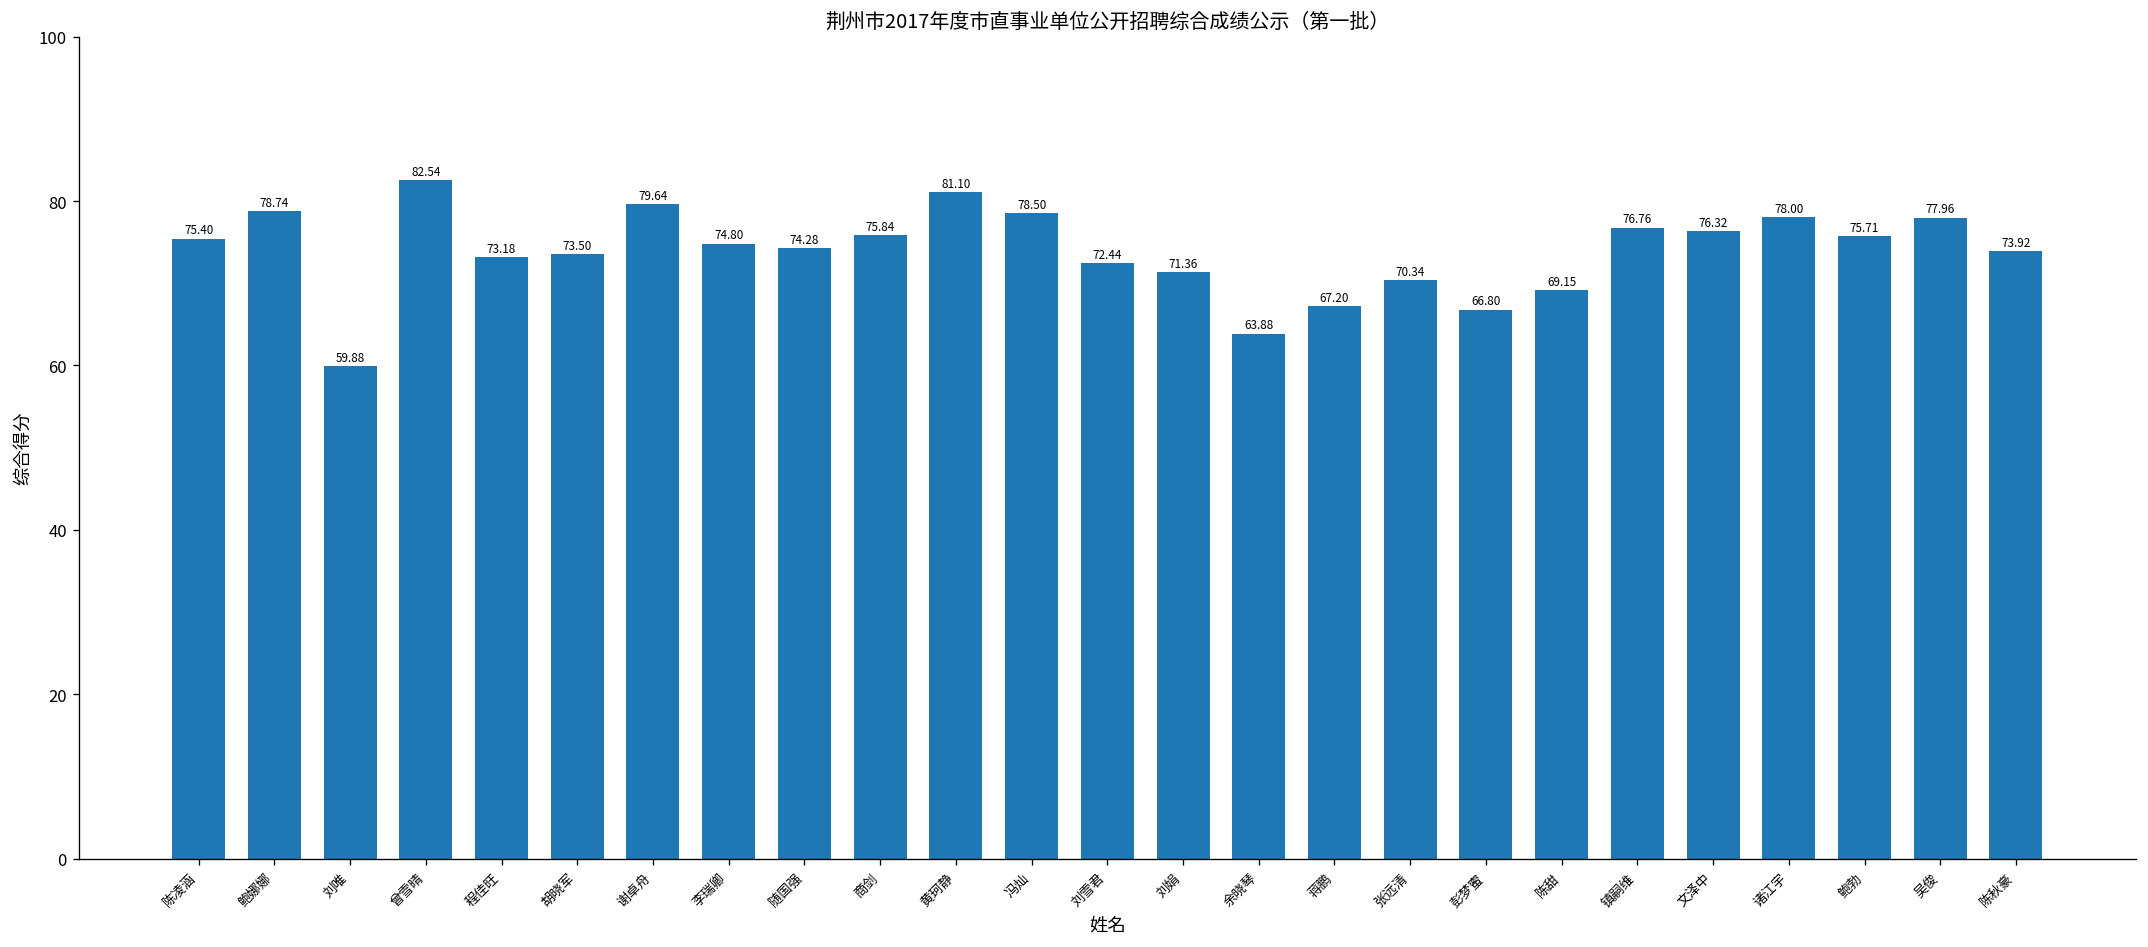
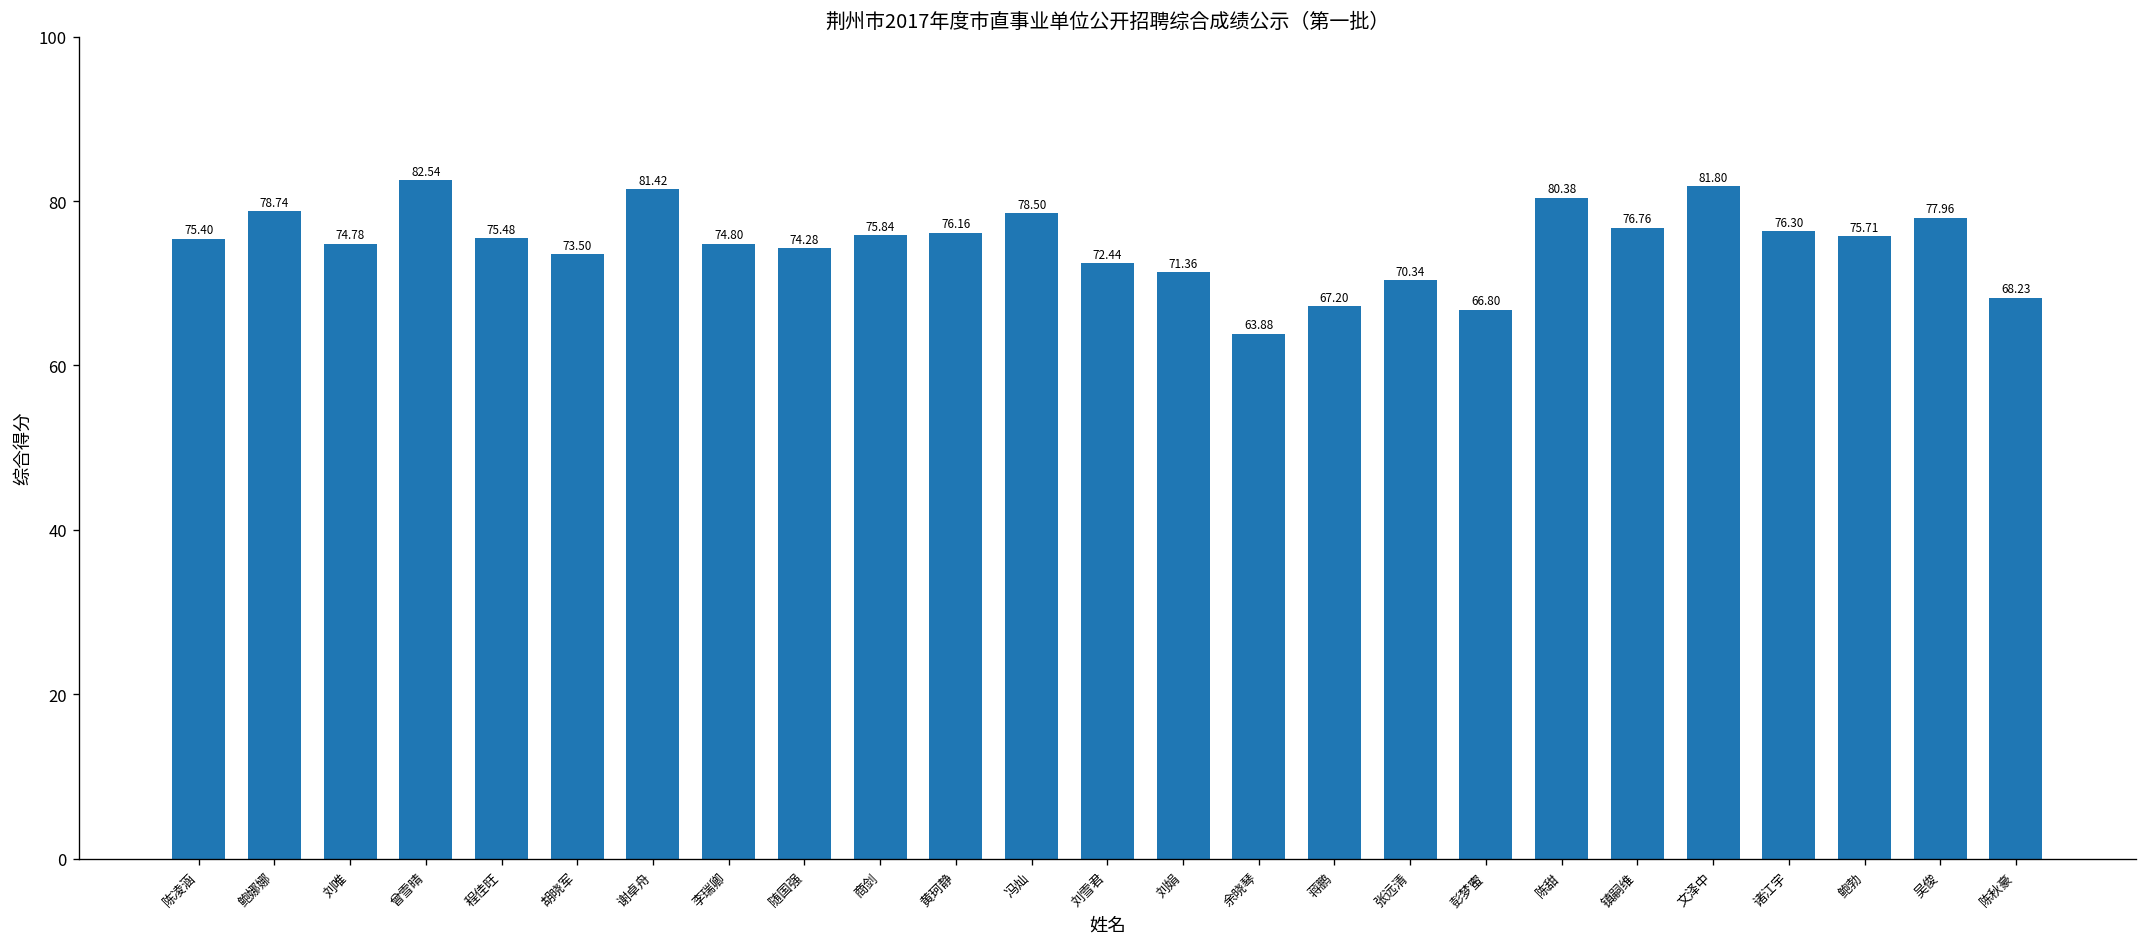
  {
    "陈凌涵": 75.40,
    "鲍娜娜": 78.74,
-   "刘唯": 59.88,
+   "刘唯": 74.78,
    "曾雪晴": 82.54,
-   "程佳旺": 73.18,
+   "程佳旺": 75.48,
    "胡晓军": 73.50,
-   "谢卓舟": 79.64,
+   "谢卓舟": 81.42,
    "李瑞卿": 74.80,
    "随国强": 74.28,
    "商剑": 75.84,
-   "黄珂静": 81.10,
+   "黄珂静": 76.16,
    "冯灿": 78.50,
    "刘雪君": 72.44,
    "刘娟": 71.36,
    "余晓琴": 63.88,
    "蒋鹏": 67.20,
    "张远清": 70.34,
    "彭梦蜜": 66.80,
-   "陈甜": 69.15,
+   "陈甜": 80.38,
    "镇嗣维": 76.76,
-   "文泽中": 76.32,
-   "诸江宇": 78.00,
+   "文泽中": 81.80,
+   "诸江宇": 76.30,
    "鲍勃": 75.71,
    "吴俊": 77.96,
-   "陈秋豪": 73.92
+   "陈秋豪": 68.23
  }
